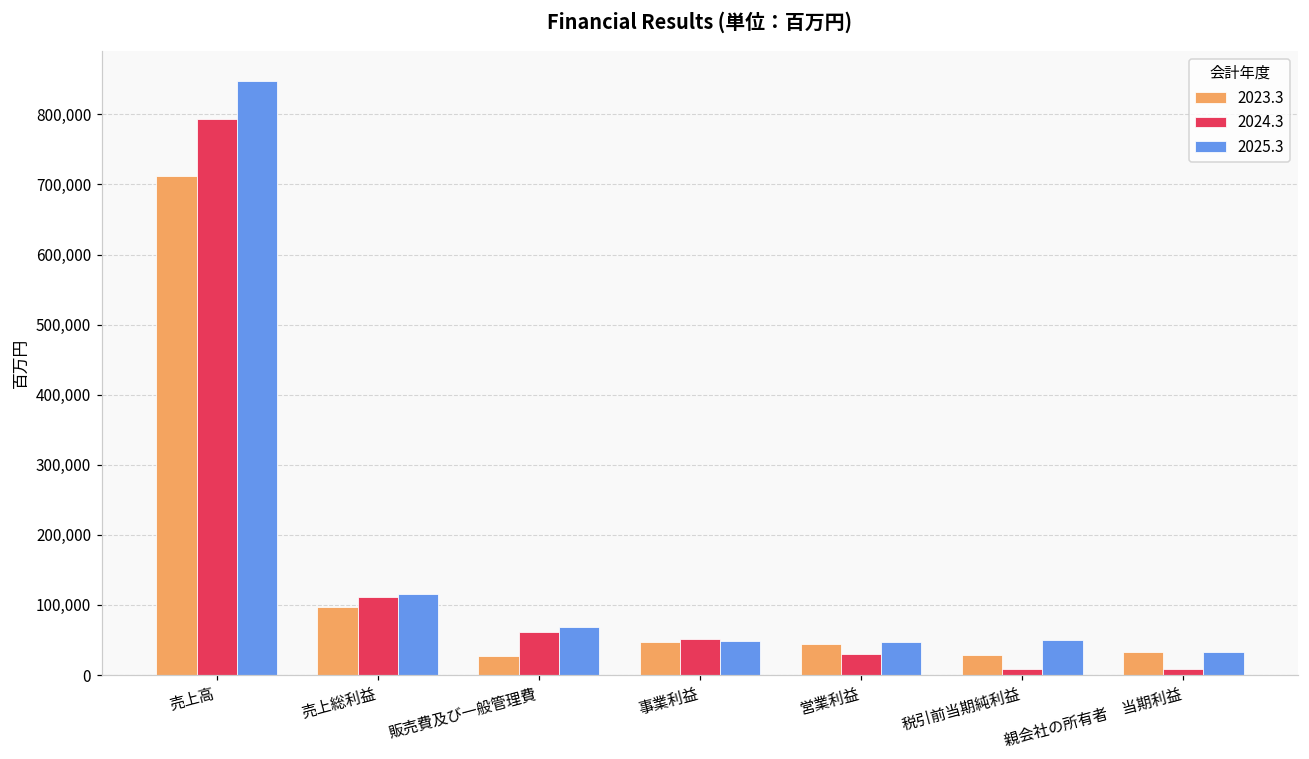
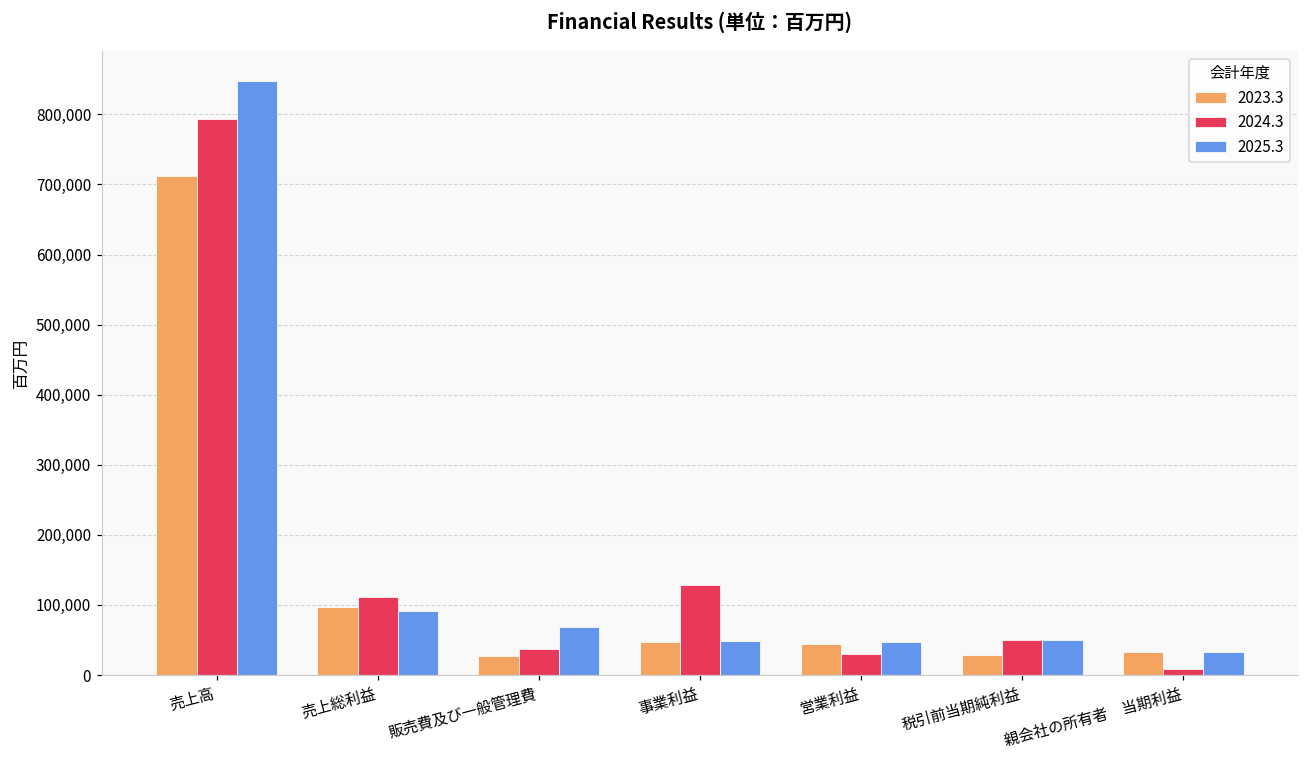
  {
    "2023.3": {
      "売上高": "710,000",
      "売上総利益": "100,000",
      "販売費及び一般管理費": "30,000",
      "事業利益": "50,000",
      "営業利益": "40,000",
      "税引前当期純利益": "30,000",
      "親会社の所有者 当期利益": "30,000"
    },
    "2024.3": {
      "売上高": "790,000",
      "売上総利益": "110,000",
-     "販売費及び一般管理費": "60,000",
-     "事業利益": "50,000",
+     "販売費及び一般管理費": "40,000",
+     "事業利益": "130,000",
      "営業利益": "30,000",
-     "税引前当期純利益": "10,000",
+     "税引前当期純利益": "50,000",
      "親会社の所有者 当期利益": "10,000"
    },
    "2025.3": {
      "売上高": "850,000",
-     "売上総利益": "120,000",
+     "売上総利益": "90,000",
      "販売費及び一般管理費": "70,000",
      "事業利益": "50,000",
      "営業利益": "50,000",
      "税引前当期純利益": "50,000",
      "親会社の所有者 当期利益": "30,000"
    }
  }
